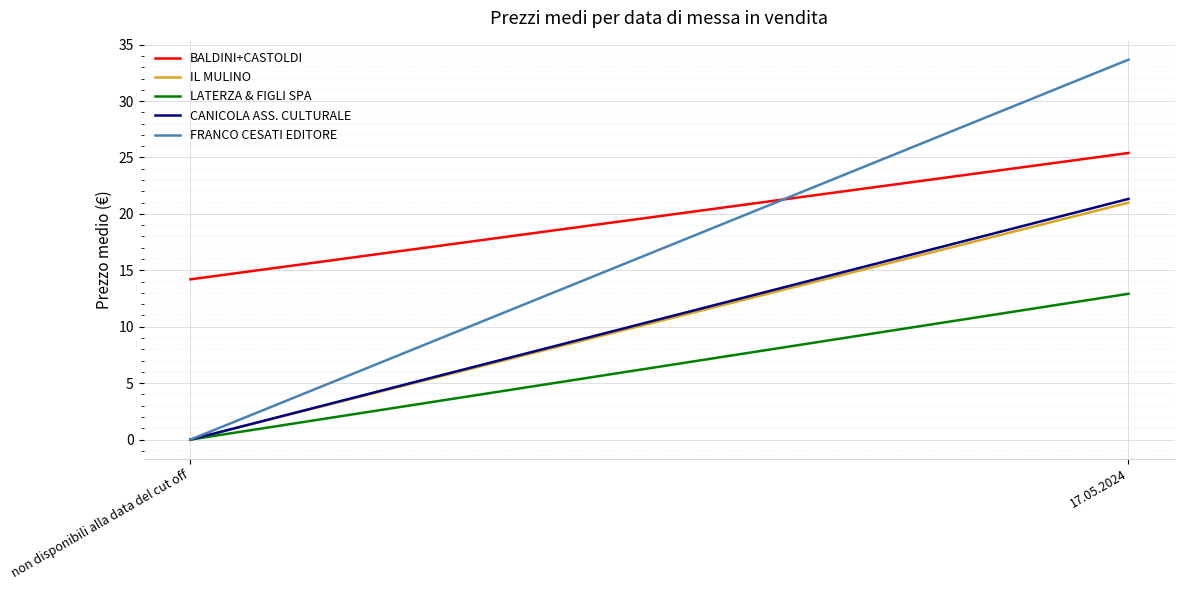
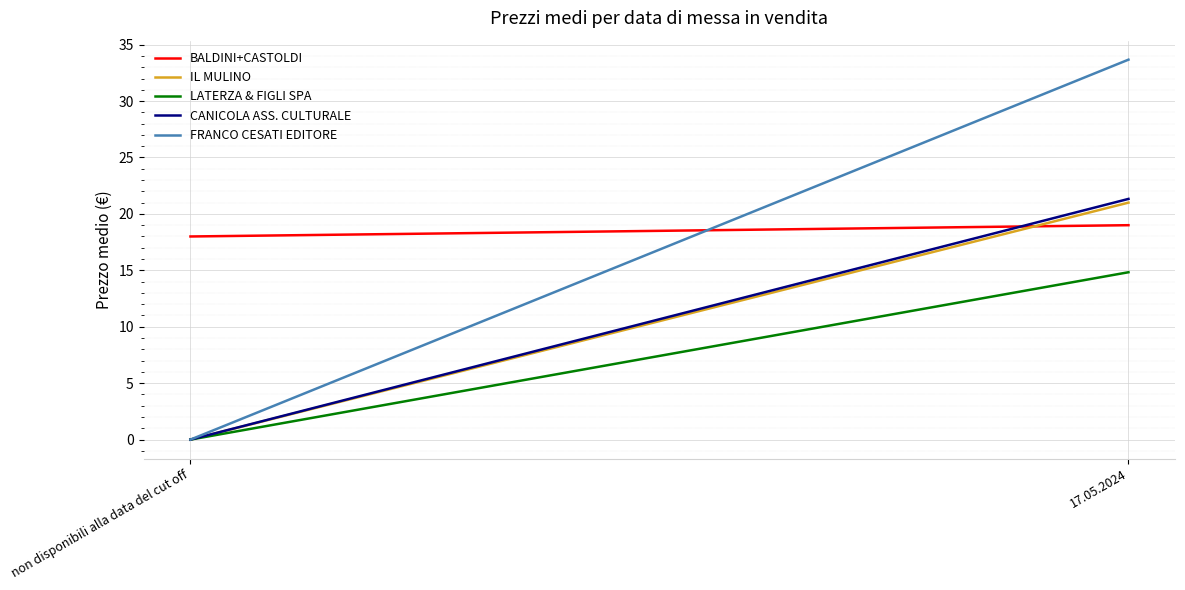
  {
    "BALDINI+CASTOLDI": {
-     "non disponibili alla data del cut off": 14.2,
-     "17.05.2024": 25.4
+     "non disponibili alla data del cut off": 18.0,
+     "17.05.2024": 19.0
    },
    "IL MULINO": {
      "17.05.2024": 21.0
    },
    "LATERZA & FIGLI SPA": {
-     "17.05.2024": 12.9
+     "17.05.2024": 14.8
    },
    "CANICOLA ASS. CULTURALE": {
      "17.05.2024": 21.3
    },
    "FRANCO CESATI EDITORE": {
      "17.05.2024": 33.7
    }
  }
